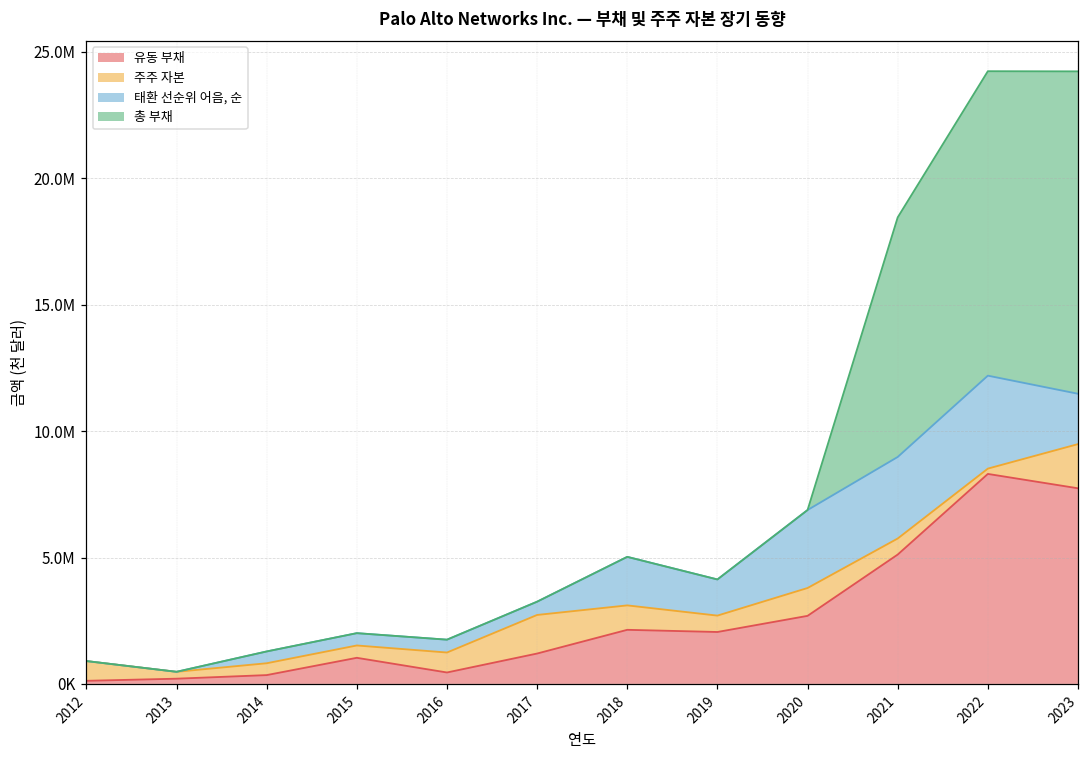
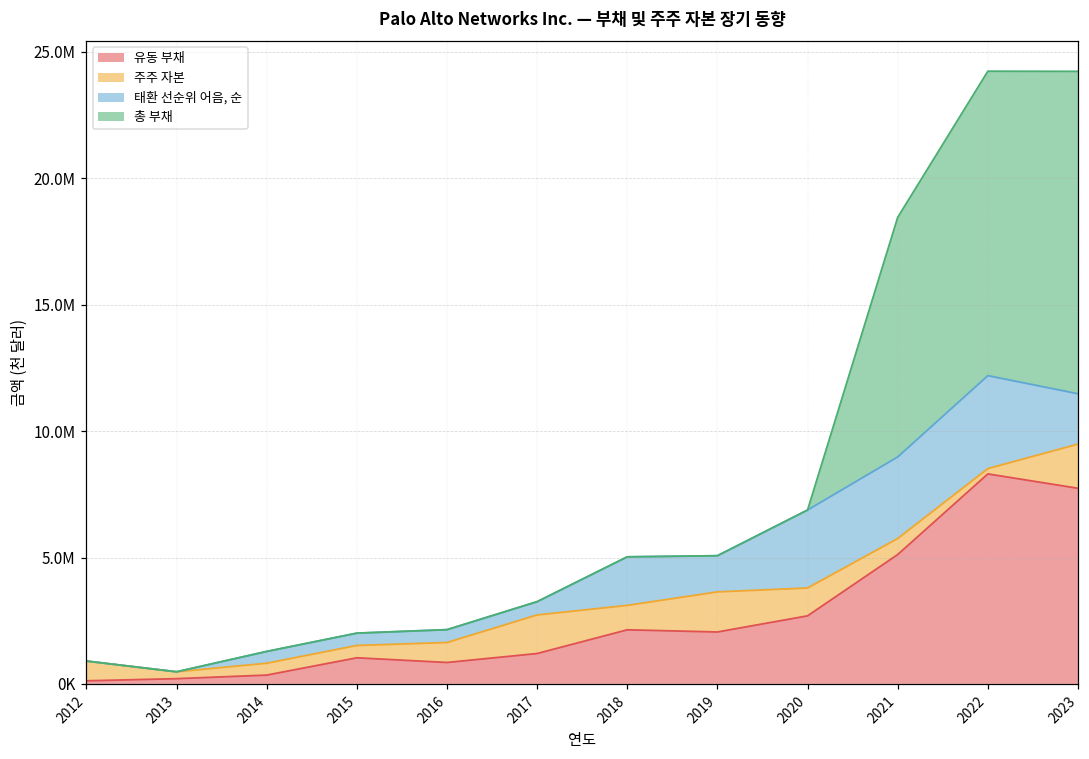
  {
    "유동 부채": {
      "2012": 100000,
      "2013": 200000,
      "2014": 300000,
      "2015": 1000000,
-     "2016": 500000,
+     "2016": 800000,
      "2017": 1200000,
      "2018": 2100000,
      "2019": 2100000,
      "2020": 2700000,
      "2021": 5100000,
      "2022": 8300000,
      "2023": 7700000
    },
    "주주 자본": {
      "2014": 500000,
      "2015": 500000,
      "2016": 800000,
      "2017": 1500000,
      "2018": 1000000,
-     "2019": 600000,
+     "2019": 1600000,
      "2020": 1100000,
      "2021": 600000,
      "2022": 200000,
      "2023": 1700000
    },
    "태환 선순위 어음, 순": {
      "2021": 3200000,
      "2022": 3700000,
      "2023": 2000000
    },
    "총 부채": {
      "2021": 9500000,
      "2022": 12000000,
      "2023": 12800000
    }
  }
